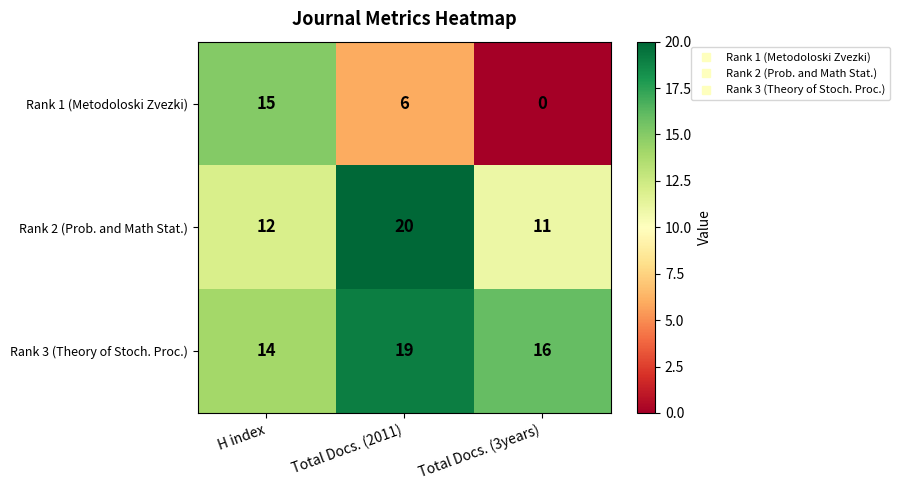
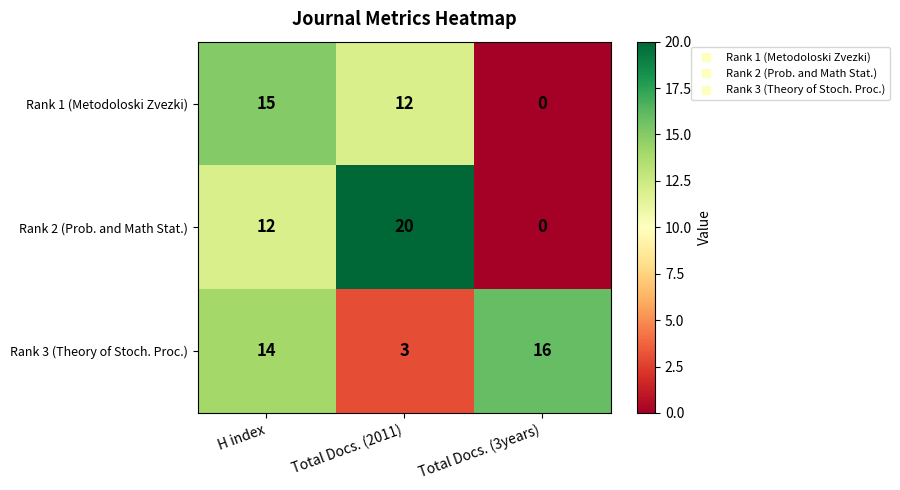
  {
    "Rank 1 (Metodoloski Zvezki)": {
      "H index": 15,
-     "Total Docs. (2011)": 6,
+     "Total Docs. (2011)": 12,
      "Total Docs. (3years)": 0
    },
    "Rank 2 (Prob. and Math Stat.)": {
      "H index": 12,
      "Total Docs. (2011)": 20,
-     "Total Docs. (3years)": 11
+     "Total Docs. (3years)": 0
    },
    "Rank 3 (Theory of Stoch. Proc.)": {
      "H index": 14,
-     "Total Docs. (2011)": 19,
+     "Total Docs. (2011)": 3,
      "Total Docs. (3years)": 16
    }
  }
